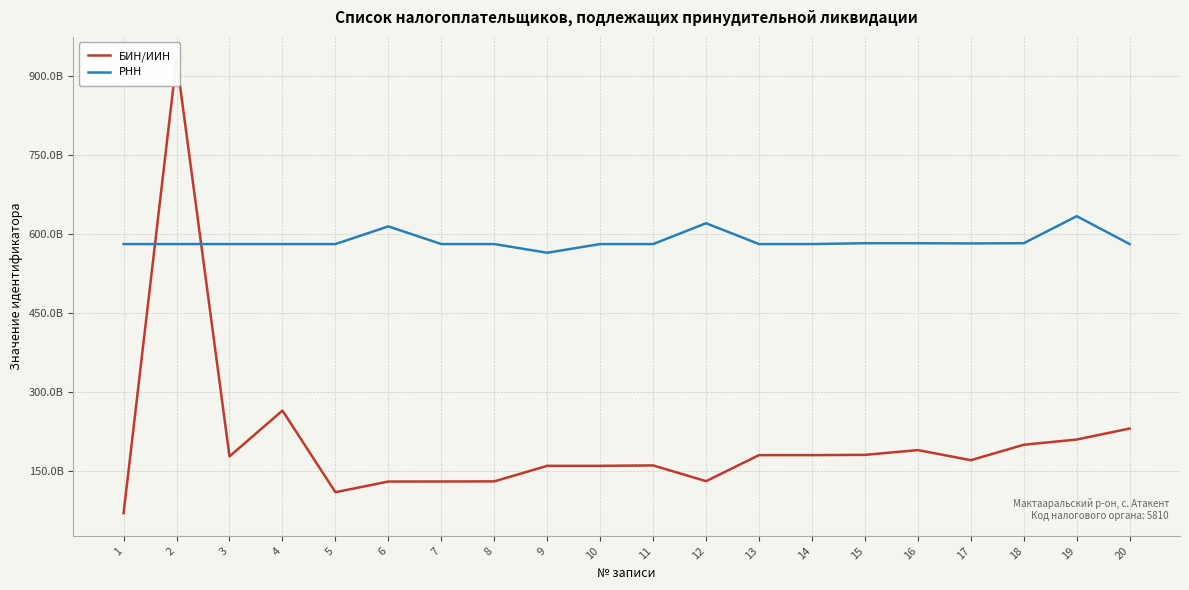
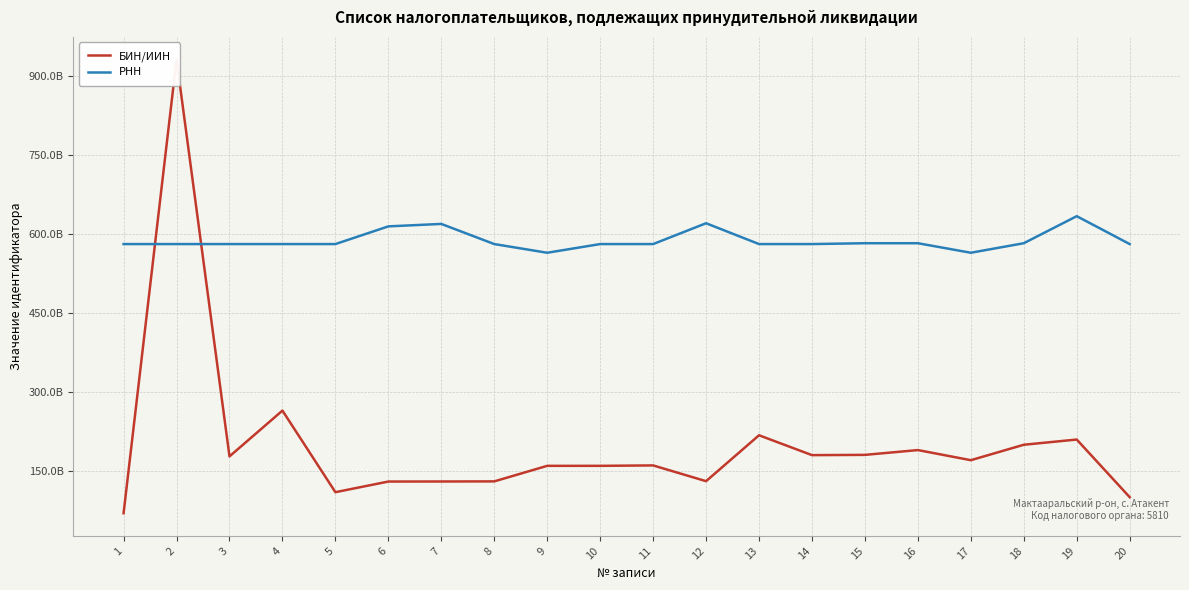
  {
    "БИН/ИИН": {
      "1": 70000000000,
      "3": 180000000000,
      "4": 270000000000,
      "5": 110000000000,
      "6": 130000000000,
      "7": 130000000000,
      "8": 130000000000,
      "9": 160000000000,
      "10": 160000000000,
      "11": 160000000000,
      "12": 130000000000,
-     "13": 180000000000,
+     "13": 220000000000,
      "14": 180000000000,
      "15": 180000000000,
      "16": 190000000000,
      "17": 170000000000,
      "18": 200000000000,
      "19": 210000000000,
-     "20": 230000000000
+     "20": 100000000000
    },
    "РНН": {
      "1": 580000000000,
      "2": 580000000000,
      "3": 580000000000,
      "4": 580000000000,
      "5": 580000000000,
      "6": 610000000000,
-     "7": 580000000000,
+     "7": 620000000000,
      "8": 580000000000,
      "9": 560000000000,
      "10": 580000000000,
      "11": 580000000000,
      "12": 620000000000,
      "13": 580000000000,
      "14": 580000000000,
      "15": 580000000000,
      "16": 580000000000,
-     "17": 580000000000,
+     "17": 560000000000,
      "18": 580000000000,
      "19": 630000000000,
      "20": 580000000000
    }
  }
